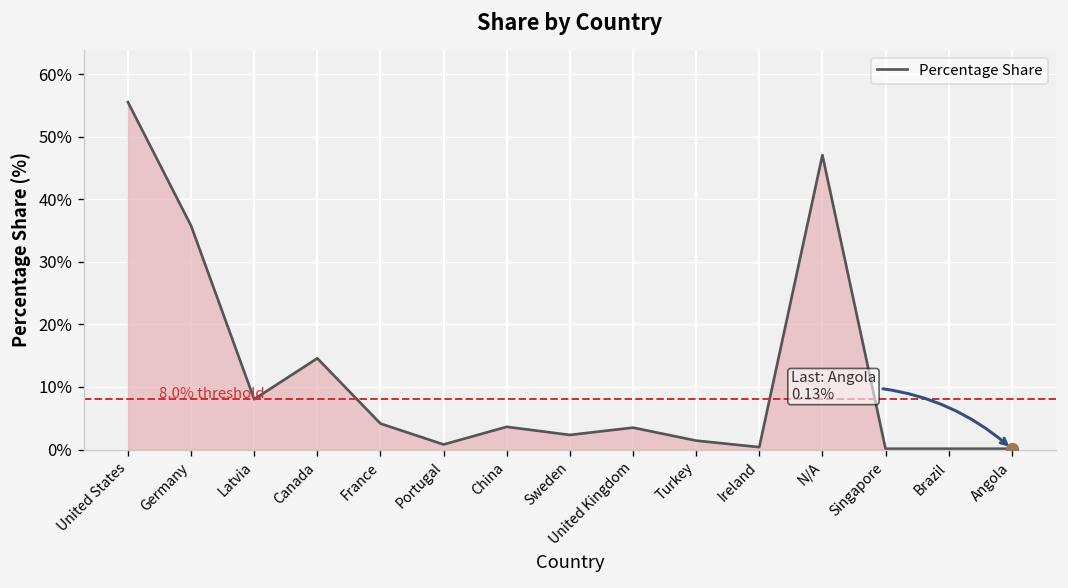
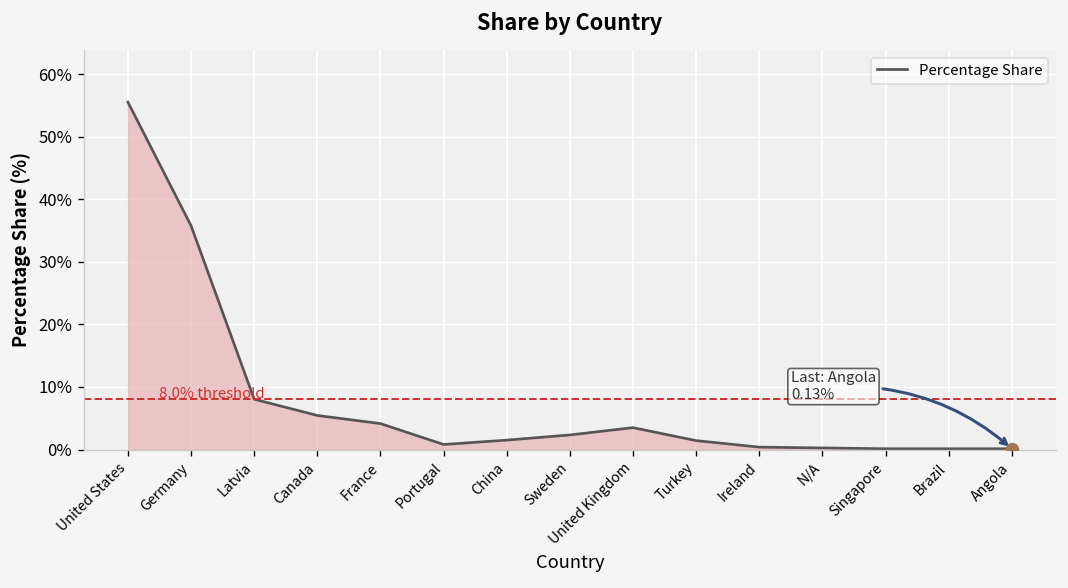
  {
    "Percentage Share": {
      "United States": "56%",
      "Germany": "36%",
-     "Canada": "15%",
+     "Canada": "5%",
      "France": "4%",
      "Portugal": "1%",
-     "China": "4%",
+     "China": "2%",
      "Sweden": "2%",
      "United Kingdom": "4%",
      "Turkey": "1%",
      "Ireland": "0%",
-     "N/A": "47%"
+     "N/A": "0%"
    }
  }
